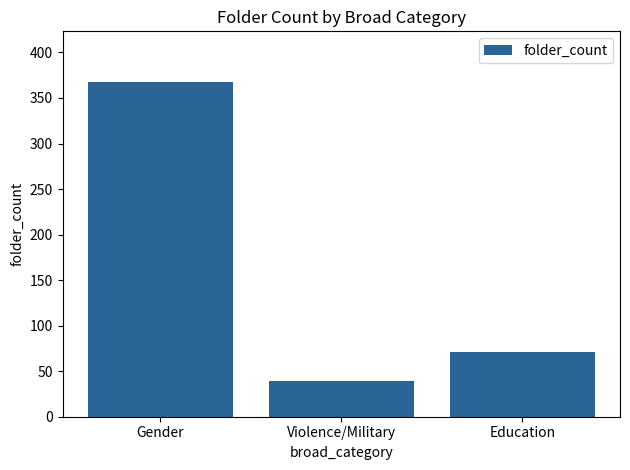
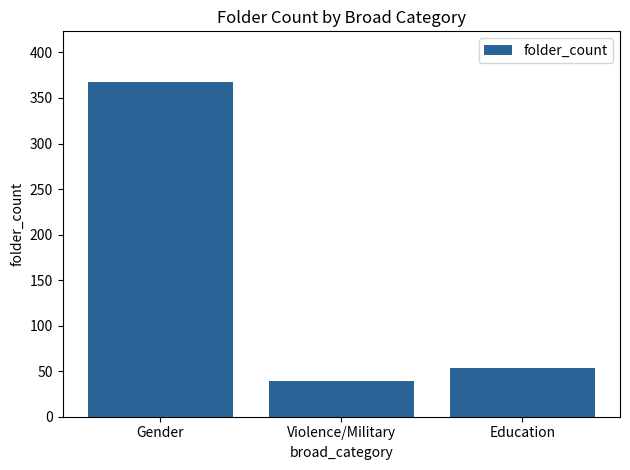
  {
    "Gender": 370,
    "Violence/Military": 40,
-   "Education": 70
+   "Education": 50
  }
